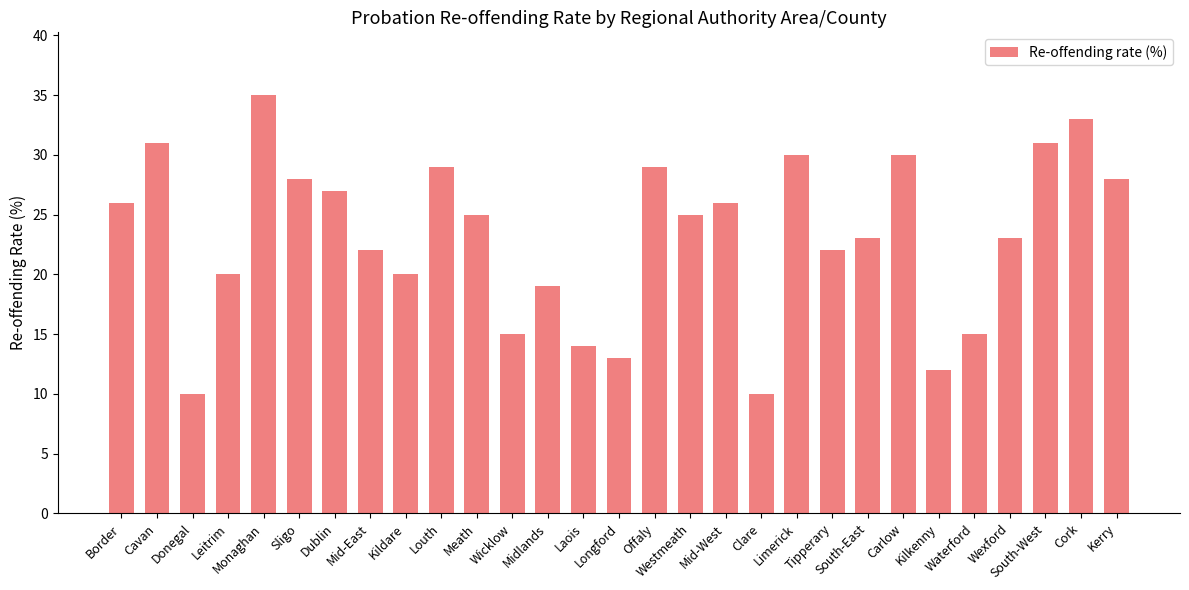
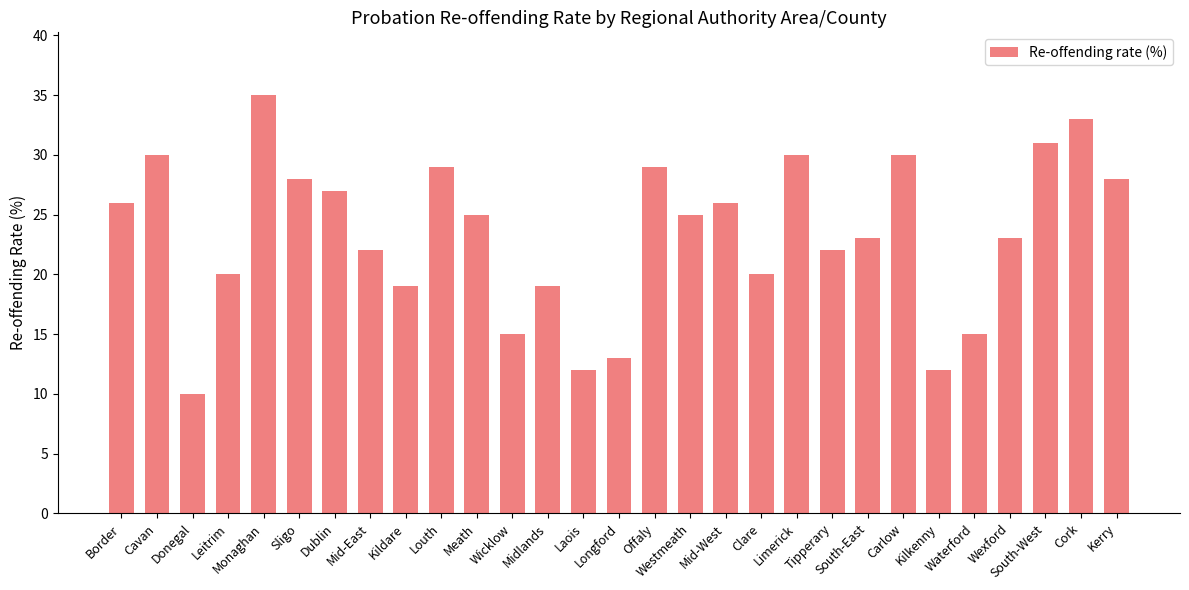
  {
    "Border": 26,
-   "Cavan": 31,
+   "Cavan": 30,
    "Donegal": 10,
    "Leitrim": 20,
    "Monaghan": 35,
    "Sligo": 28,
    "Dublin": 27,
    "Mid-East": 22,
-   "Kildare": 20,
+   "Kildare": 19,
    "Louth": 29,
    "Meath": 25,
    "Wicklow": 15,
    "Midlands": 19,
-   "Laois": 14,
+   "Laois": 12,
    "Longford": 13,
    "Offaly": 29,
    "Westmeath": 25,
    "Mid-West": 26,
-   "Clare": 10,
+   "Clare": 20,
    "Limerick": 30,
    "Tipperary": 22,
    "South-East": 23,
    "Carlow": 30,
    "Kilkenny": 12,
    "Waterford": 15,
    "Wexford": 23,
    "South-West": 31,
    "Cork": 33,
    "Kerry": 28
  }
